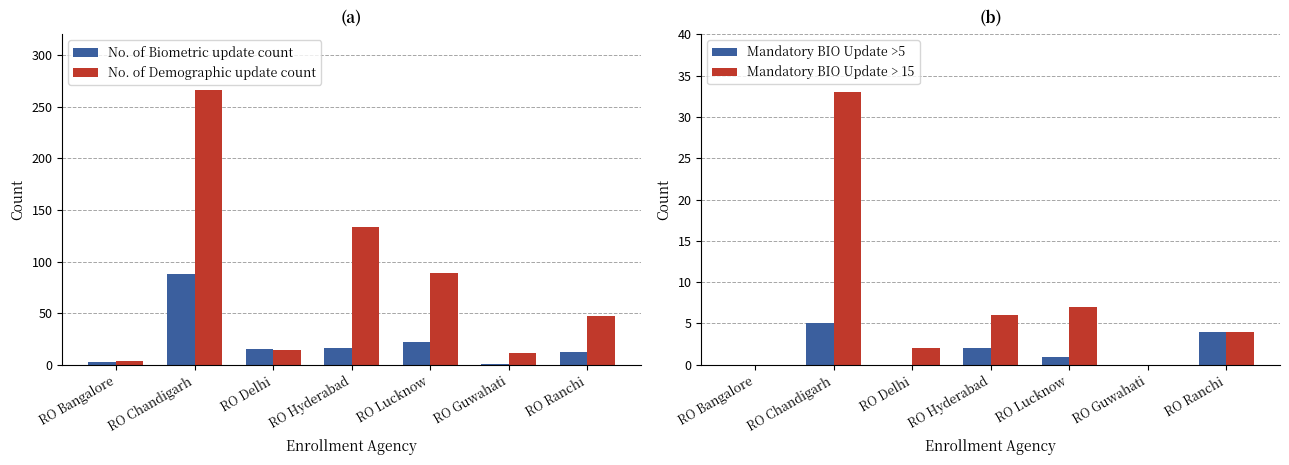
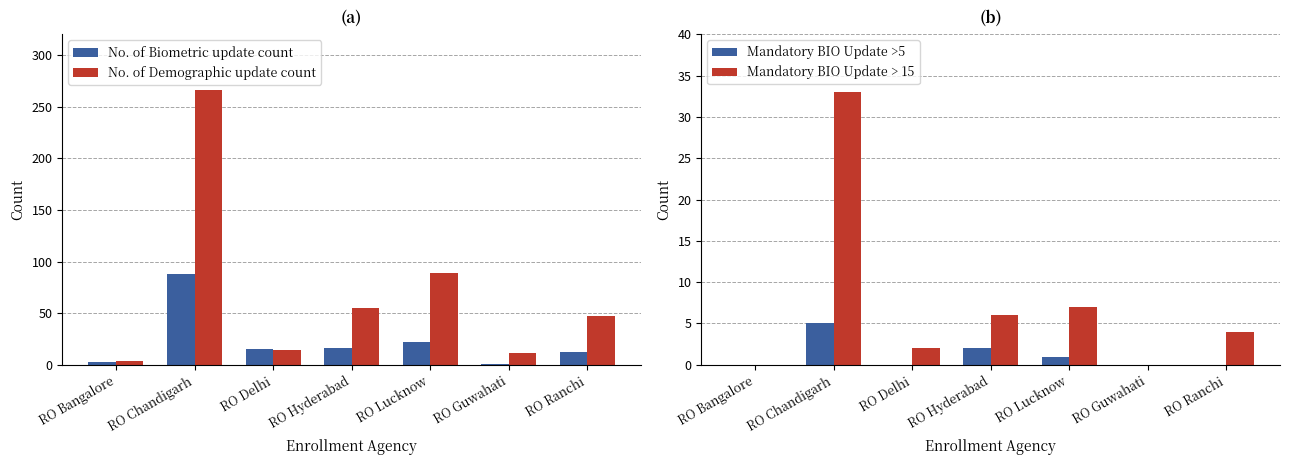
  {
    "(a)": {
      "No. of Biometric update count": {
        "RO Bangalore": 3,
        "RO Chandigarh": 88,
        "RO Delhi": 15,
        "RO Hyderabad": 16,
        "RO Lucknow": 22,
        "RO Ranchi": 12
      },
      "No. of Demographic update count": {
        "RO Bangalore": 4,
        "RO Chandigarh": 266,
        "RO Delhi": 14,
-       "RO Hyderabad": 133,
+       "RO Hyderabad": 55,
        "RO Lucknow": 89,
        "RO Guwahati": 11,
        "RO Ranchi": 47
      }
    },
    "(b)": {
      "Mandatory BIO Update >5": {
        "RO Bangalore": 0,
        "RO Chandigarh": 5,
        "RO Delhi": 0,
        "RO Hyderabad": 2,
        "RO Lucknow": 1,
        "RO Guwahati": 0,
-       "RO Ranchi": 4
+       "RO Ranchi": 0
      },
      "Mandatory BIO Update > 15": {
        "RO Bangalore": 0,
        "RO Chandigarh": 33,
        "RO Delhi": 2,
        "RO Hyderabad": 6,
        "RO Lucknow": 7,
        "RO Guwahati": 0,
        "RO Ranchi": 4
      }
    }
  }
